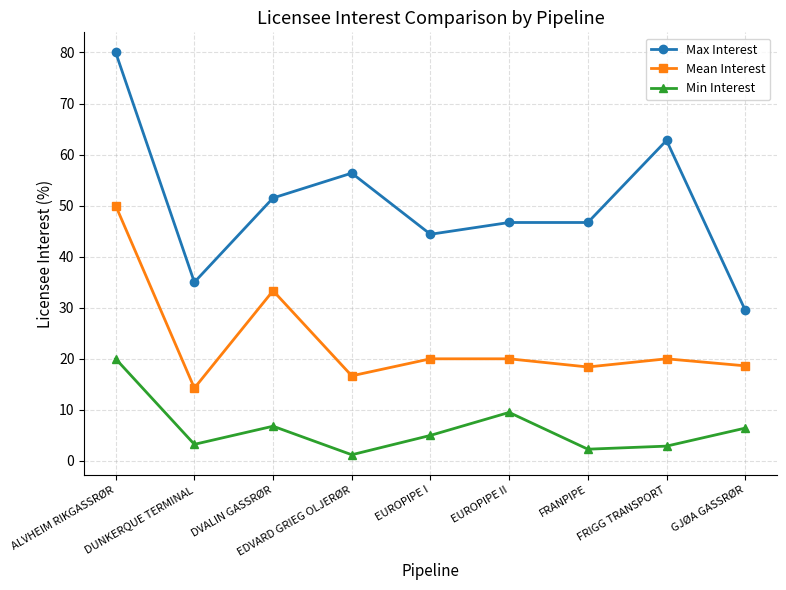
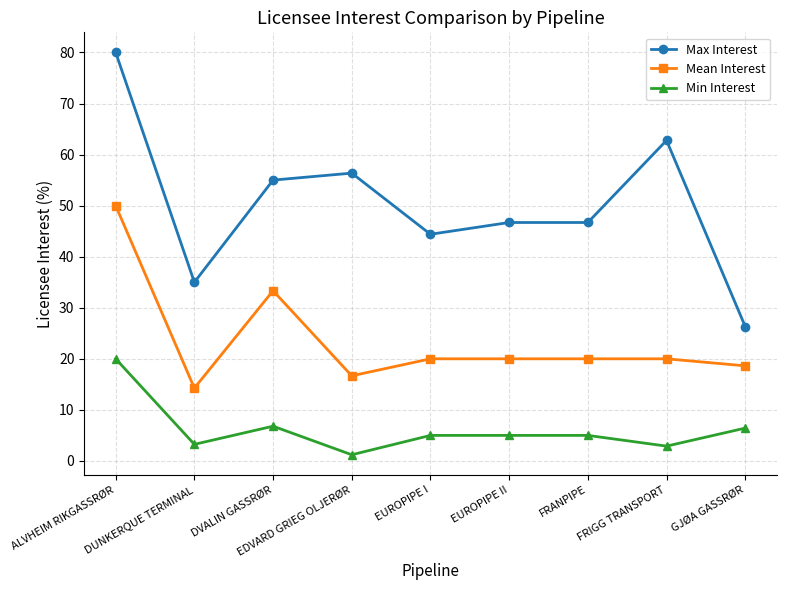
  {
    "Max Interest": {
      "ALVHEIM RIKGASSRØR": 80,
      "DUNKERQUE TERMINAL": 35,
-     "DVALIN GASSRØR": 52,
+     "DVALIN GASSRØR": 55,
      "EDVARD GRIEG OLJERØR": 56,
      "EUROPIPE I": 44,
      "EUROPIPE II": 47,
      "FRANPIPE": 47,
      "FRIGG TRANSPORT": 63,
-     "GJØA GASSRØR": 30
+     "GJØA GASSRØR": 26
    },
    "Mean Interest": {
      "ALVHEIM RIKGASSRØR": 50,
      "DUNKERQUE TERMINAL": 14,
      "DVALIN GASSRØR": 33,
      "EDVARD GRIEG OLJERØR": 17,
      "EUROPIPE I": 20,
      "EUROPIPE II": 20,
-     "FRANPIPE": 18,
+     "FRANPIPE": 20,
      "FRIGG TRANSPORT": 20,
      "GJØA GASSRØR": 19
    },
    "Min Interest": {
      "ALVHEIM RIKGASSRØR": 20,
      "DUNKERQUE TERMINAL": 3,
      "DVALIN GASSRØR": 7,
      "EDVARD GRIEG OLJERØR": 1,
      "EUROPIPE I": 5,
-     "EUROPIPE II": 10,
-     "FRANPIPE": 2,
+     "EUROPIPE II": 5,
+     "FRANPIPE": 5,
      "FRIGG TRANSPORT": 3,
      "GJØA GASSRØR": 6
    }
  }
